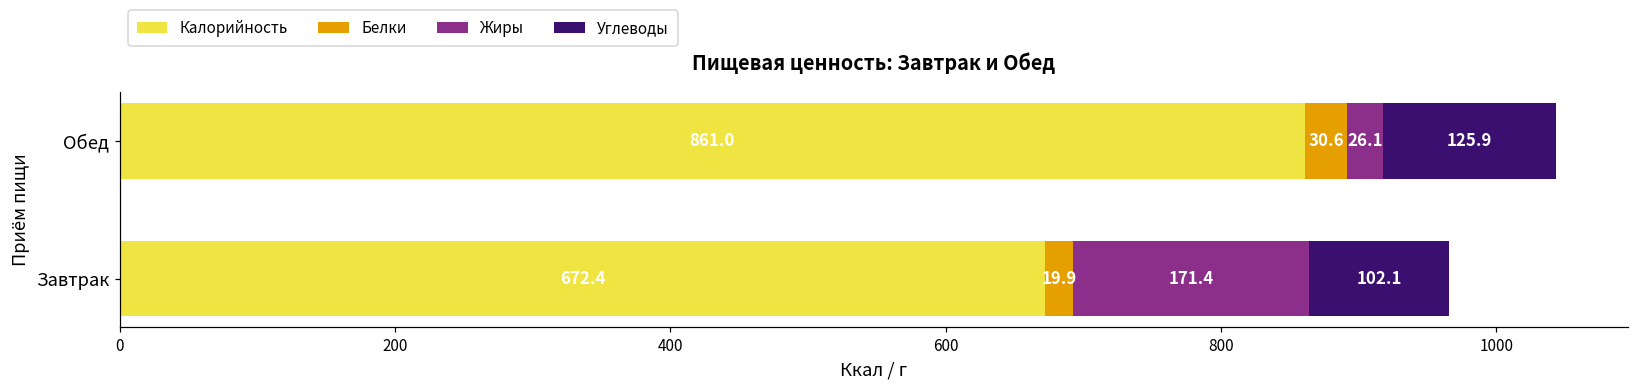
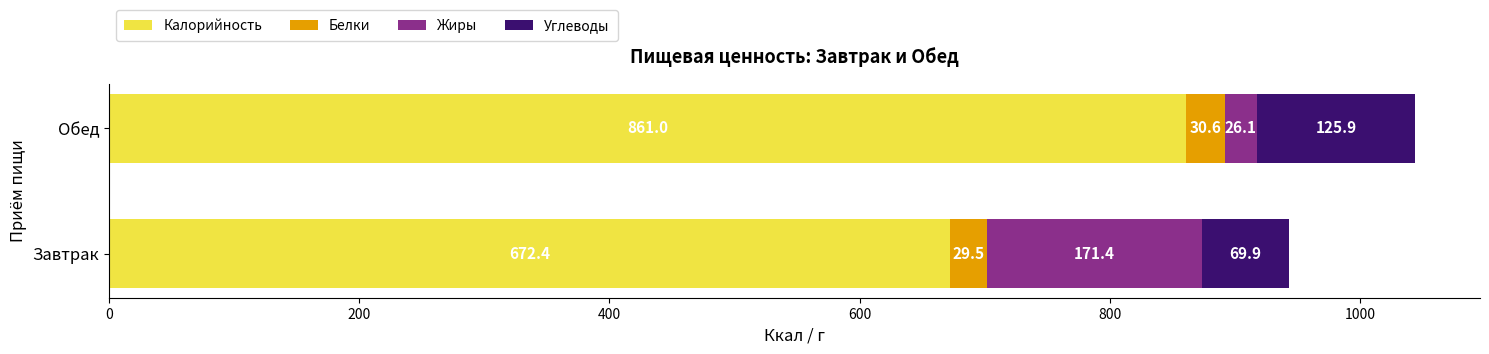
  {
    "Калорийность": {
      "Обед": 861.0,
      "Завтрак": 672.4
    },
    "Белки": {
      "Обед": 30.6,
-     "Завтрак": 19.9
+     "Завтрак": 29.5
    },
    "Жиры": {
      "Обед": 26.1,
      "Завтрак": 171.4
    },
    "Углеводы": {
      "Обед": 125.9,
-     "Завтрак": 102.1
+     "Завтрак": 69.9
    }
  }
